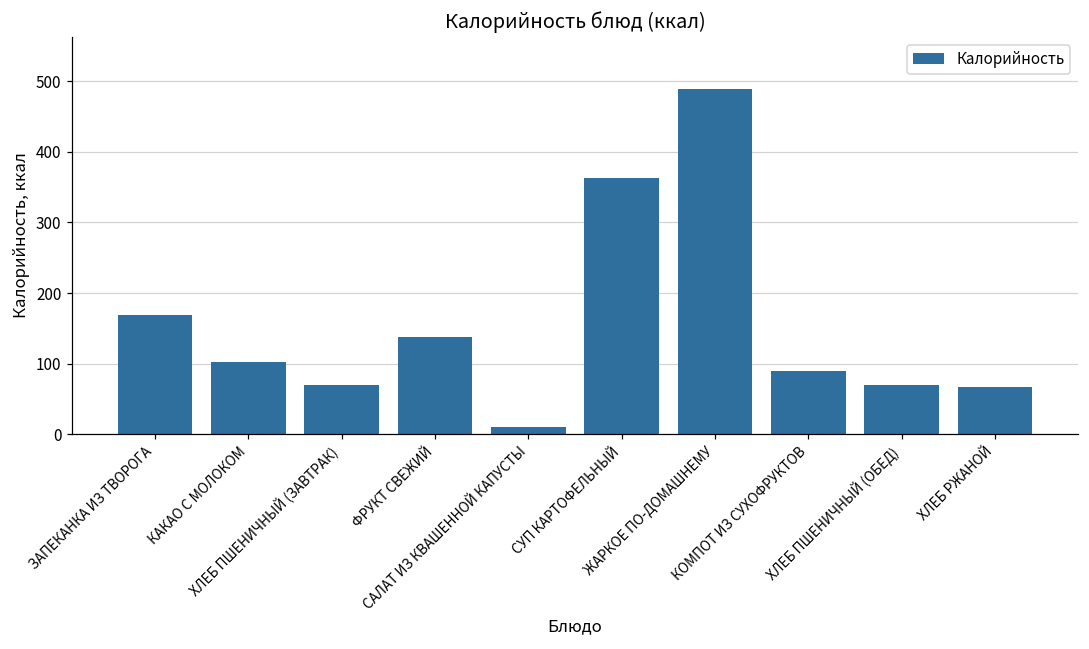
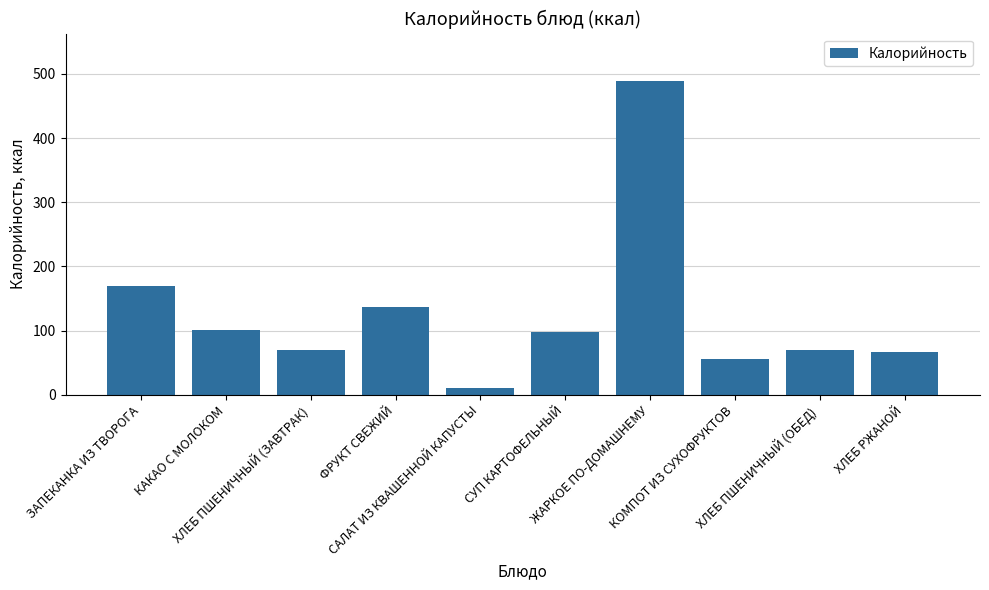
  {
    "ЗАПЕКАНКА ИЗ ТВОРОГА": 170,
    "КАКАО С МОЛОКОМ": 100,
    "ХЛЕБ ПШЕНИЧНЫЙ (ЗАВТРАК)": 70,
    "ФРУКТ СВЕЖИЙ": 140,
    "САЛАТ ИЗ КВАШЕННОЙ КАПУСТЫ": 10,
-   "СУП КАРТОФЕЛЬНЫЙ": 360,
+   "СУП КАРТОФЕЛЬНЫЙ": 100,
    "ЖАРКОЕ ПО-ДОМАШНЕМУ": 490,
-   "КОМПОТ ИЗ СУХОФРУКТОВ": 90,
+   "КОМПОТ ИЗ СУХОФРУКТОВ": 50,
    "ХЛЕБ ПШЕНИЧНЫЙ (ОБЕД)": 70,
    "ХЛЕБ РЖАНОЙ": 70
  }
